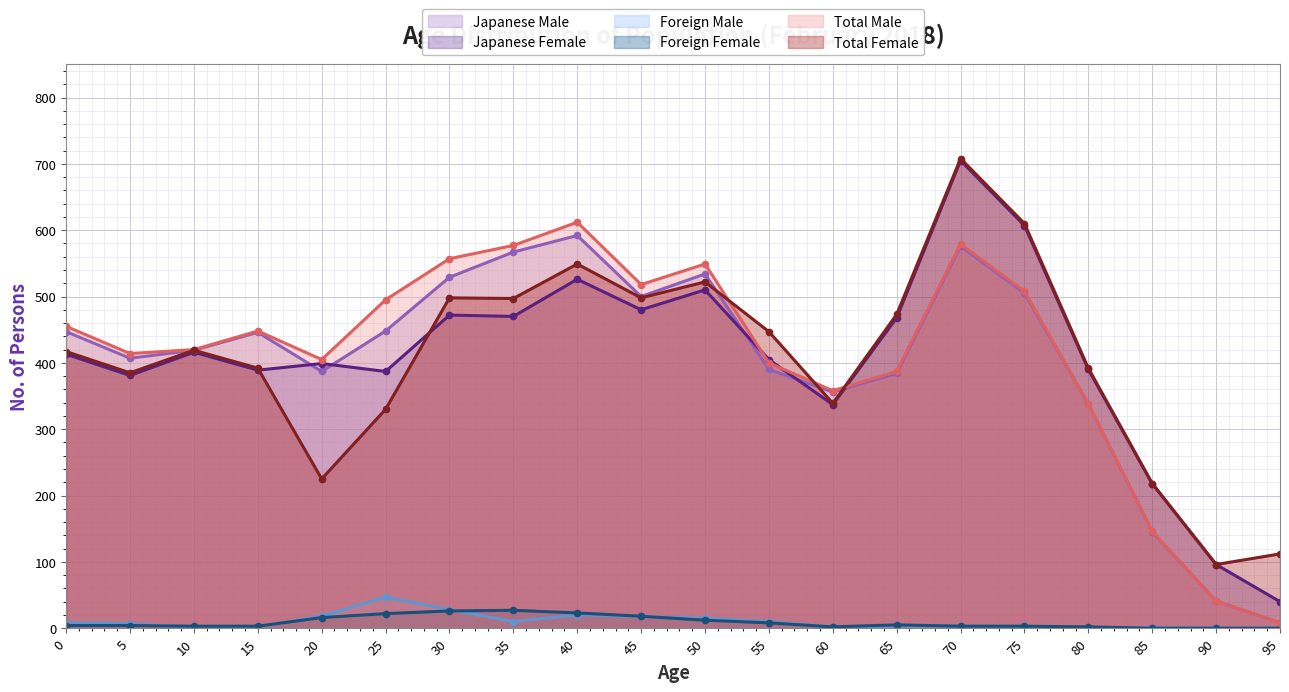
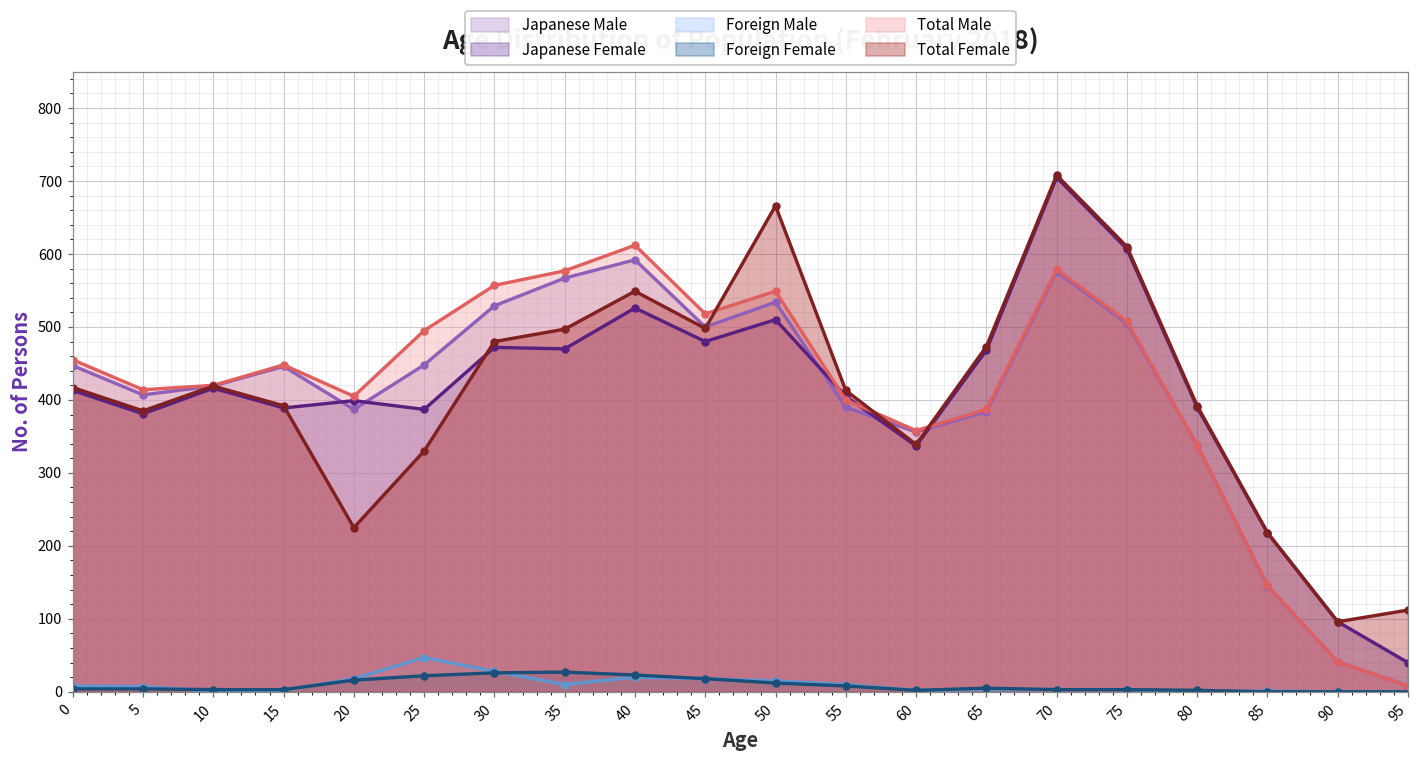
  {
    "Total Female": {
      "0": 420,
      "5": 390,
      "20": 230,
      "25": 330,
-     "30": 500,
+     "30": 480,
      "35": 500,
      "40": 550,
-     "50": 520,
-     "55": 450,
+     "50": 670,
+     "55": 410,
      "65": 470,
      "95": 110
    }
  }
